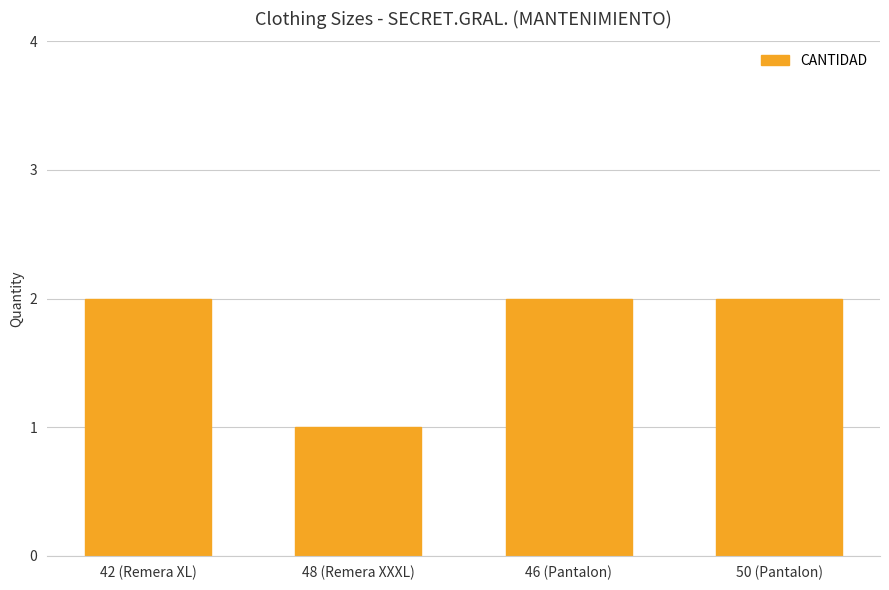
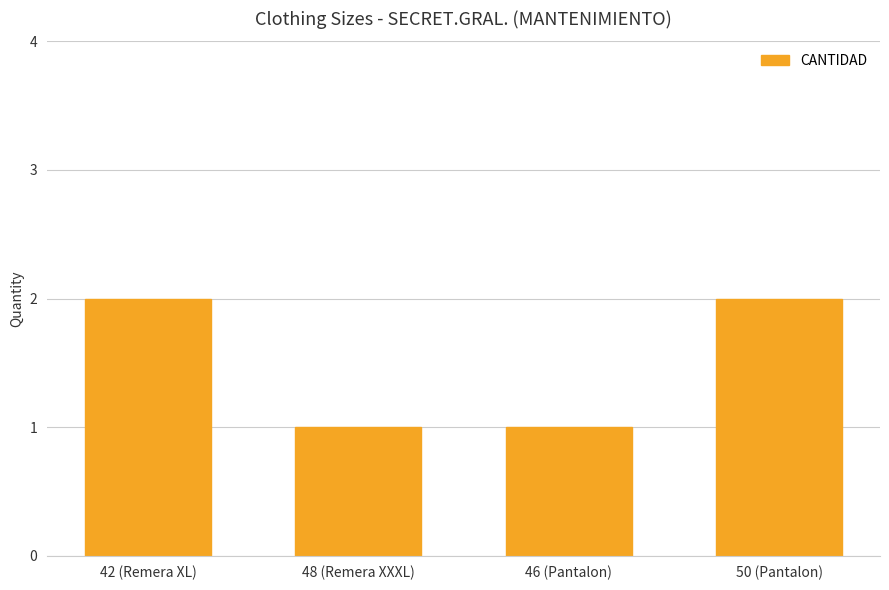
  {
    "42 (Remera XL)": 2,
    "48 (Remera XXXL)": 1,
-   "46 (Pantalon)": 2,
+   "46 (Pantalon)": 1,
    "50 (Pantalon)": 2
  }
